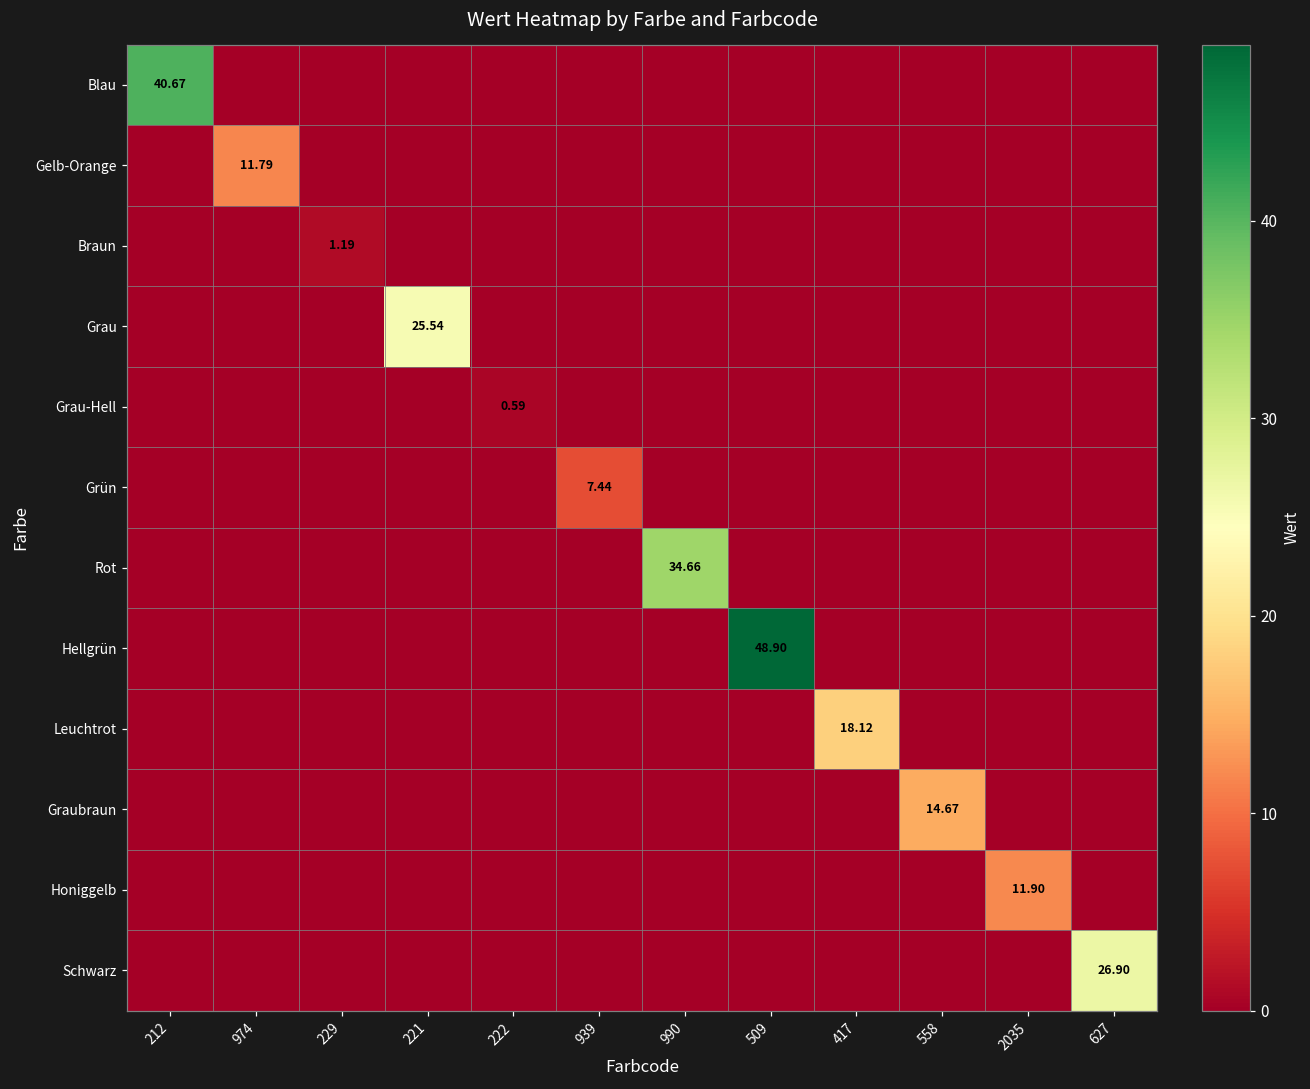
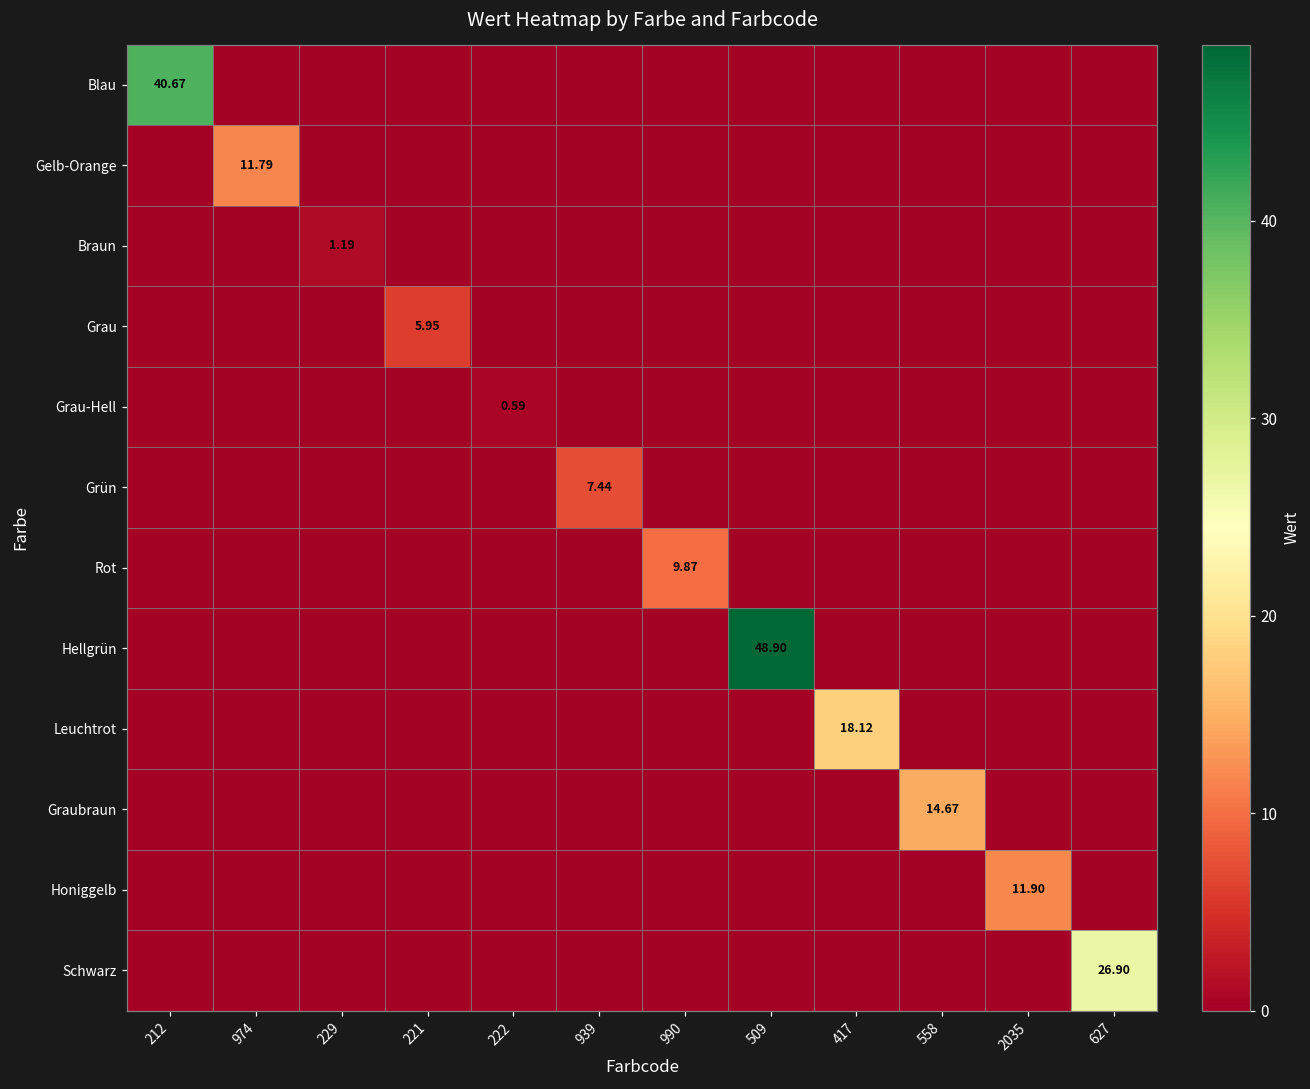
  {
    "Blau": {
      "212": 40.67
    },
    "Gelb-Orange": {
      "974": 11.79
    },
    "Braun": {
      "229": 1.19
    },
    "Grau": {
-     "221": 25.54
+     "221": 5.95
    },
    "Grau-Hell": {
      "222": 0.59
    },
    "Grün": {
      "939": 7.44
    },
    "Rot": {
-     "990": 34.66
+     "990": 9.87
    },
    "Hellgrün": {
      "509": 48.90
    },
    "Leuchtrot": {
      "417": 18.12
    },
    "Graubraun": {
      "558": 14.67
    },
    "Honiggelb": {
      "2035": 11.90
    },
    "Schwarz": {
      "627": 26.90
    }
  }
